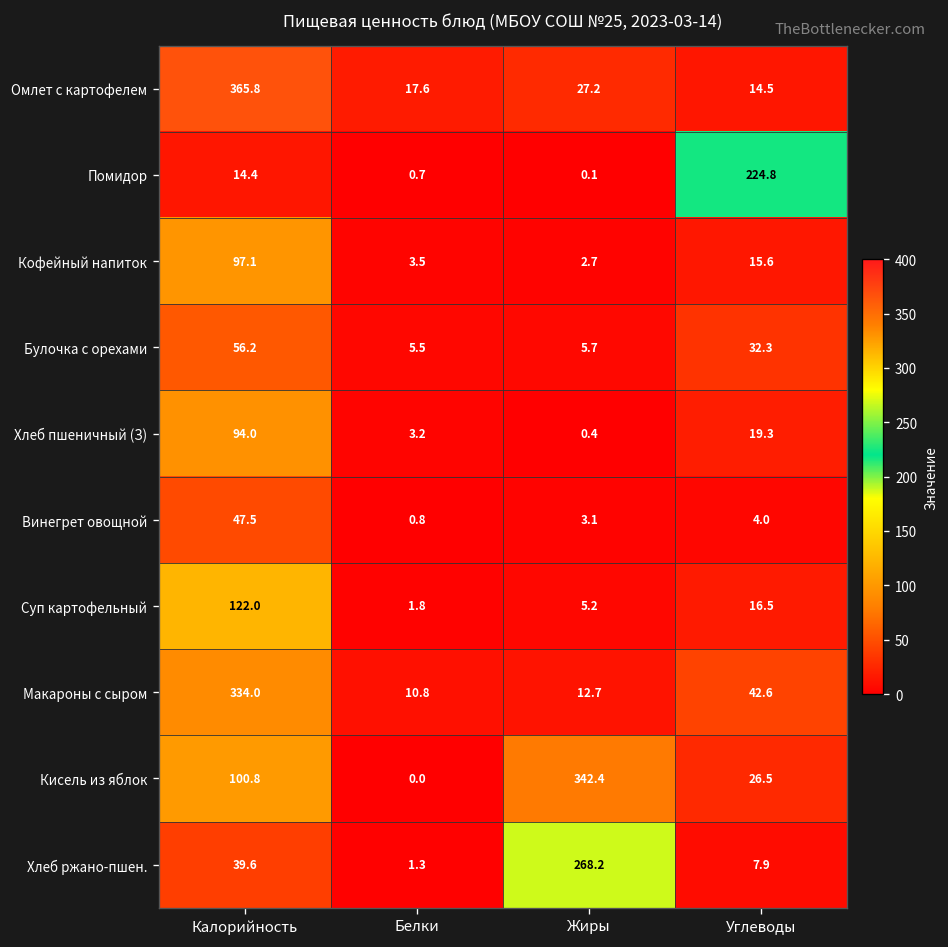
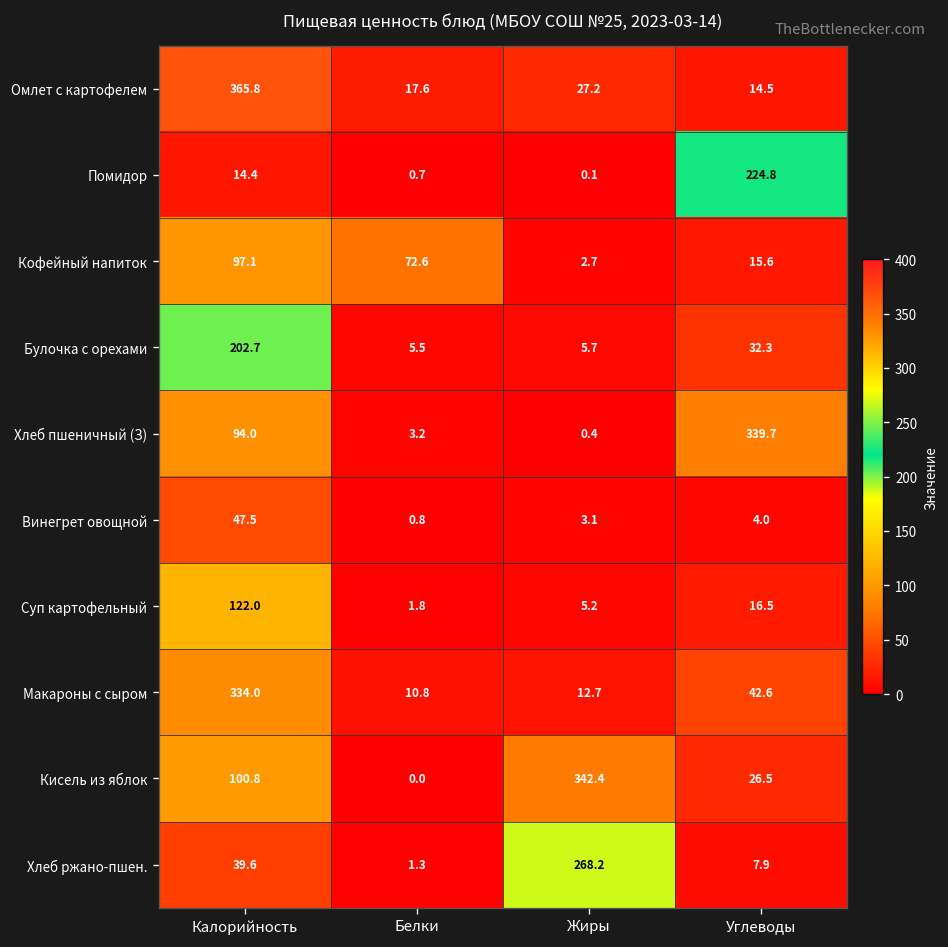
  {
    "Омлет с картофелем": {
      "Калорийность": 365.8,
      "Белки": 17.6,
      "Жиры": 27.2,
      "Углеводы": 14.5
    },
    "Помидор": {
      "Калорийность": 14.4,
      "Белки": 0.7,
      "Жиры": 0.1,
      "Углеводы": 224.8
    },
    "Кофейный напиток": {
      "Калорийность": 97.1,
-     "Белки": 3.5,
+     "Белки": 72.6,
      "Жиры": 2.7,
      "Углеводы": 15.6
    },
    "Булочка с орехами": {
-     "Калорийность": 56.2,
+     "Калорийность": 202.7,
      "Белки": 5.5,
      "Жиры": 5.7,
      "Углеводы": 32.3
    },
    "Хлеб пшеничный (З)": {
      "Калорийность": 94.0,
      "Белки": 3.2,
      "Жиры": 0.4,
-     "Углеводы": 19.3
+     "Углеводы": 339.7
    },
    "Винегрет овощной": {
      "Калорийность": 47.5,
      "Белки": 0.8,
      "Жиры": 3.1,
      "Углеводы": 4.0
    },
    "Суп картофельный": {
      "Калорийность": 122.0,
      "Белки": 1.8,
      "Жиры": 5.2,
      "Углеводы": 16.5
    },
    "Макароны с сыром": {
      "Калорийность": 334.0,
      "Белки": 10.8,
      "Жиры": 12.7,
      "Углеводы": 42.6
    },
    "Кисель из яблок": {
      "Калорийность": 100.8,
      "Белки": 0.0,
      "Жиры": 342.4,
      "Углеводы": 26.5
    },
    "Хлеб ржано-пшен.": {
      "Калорийность": 39.6,
      "Белки": 1.3,
      "Жиры": 268.2,
      "Углеводы": 7.9
    }
  }
